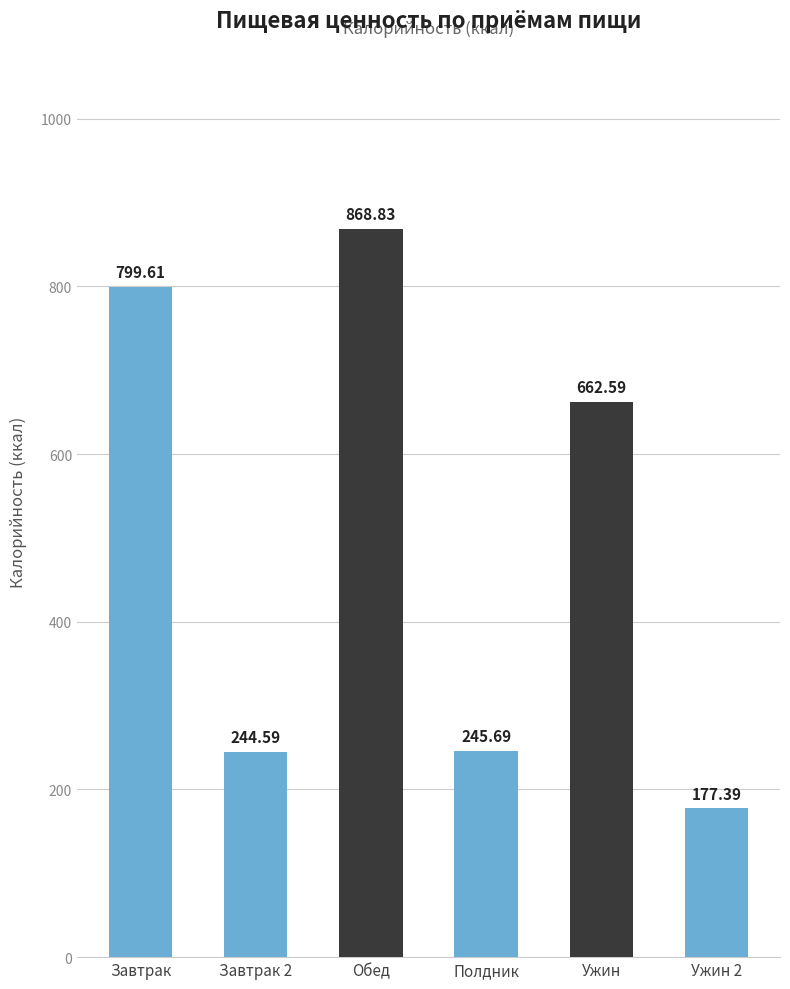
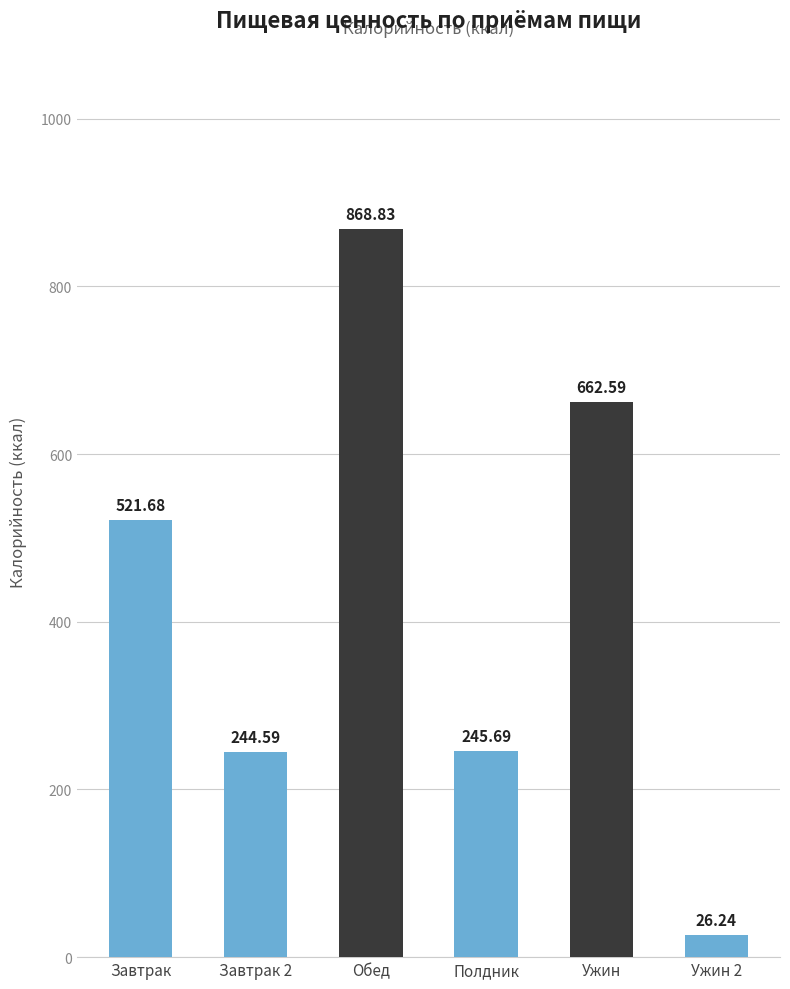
  {
-   "Завтрак": 799.61,
+   "Завтрак": 521.68,
    "Завтрак 2": 244.59,
    "Обед": 868.83,
    "Полдник": 245.69,
    "Ужин": 662.59,
-   "Ужин 2": 177.39
+   "Ужин 2": 26.24
  }
